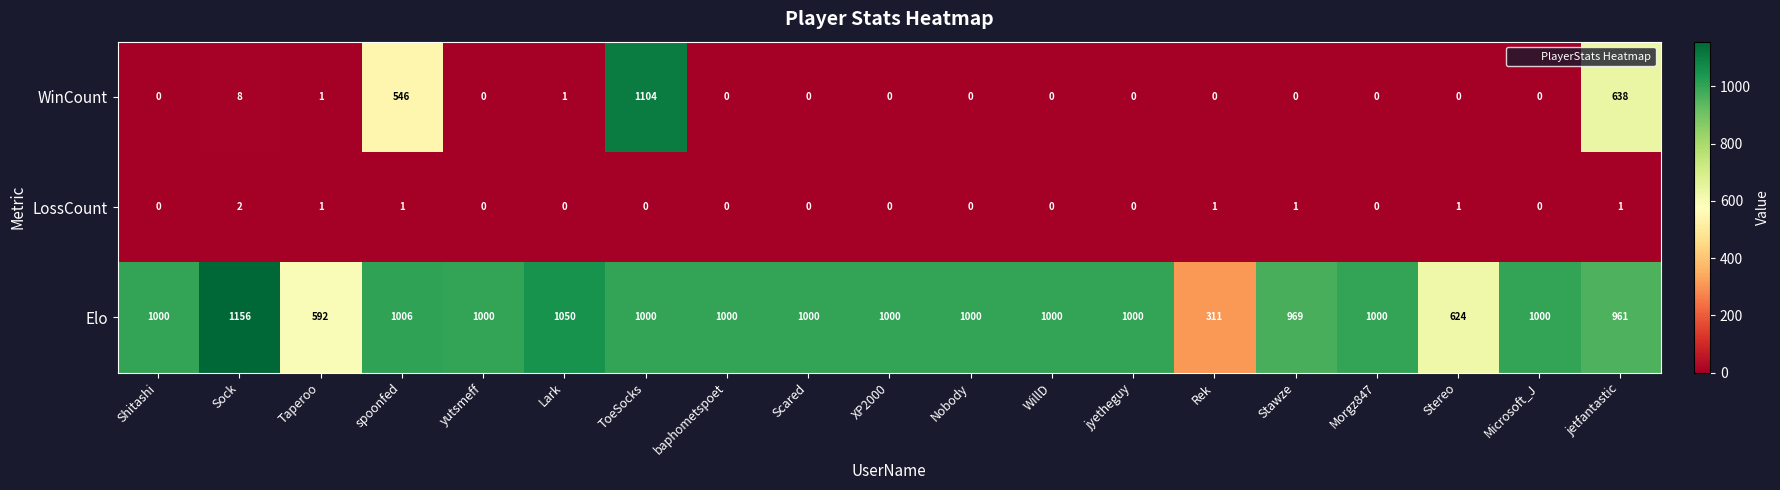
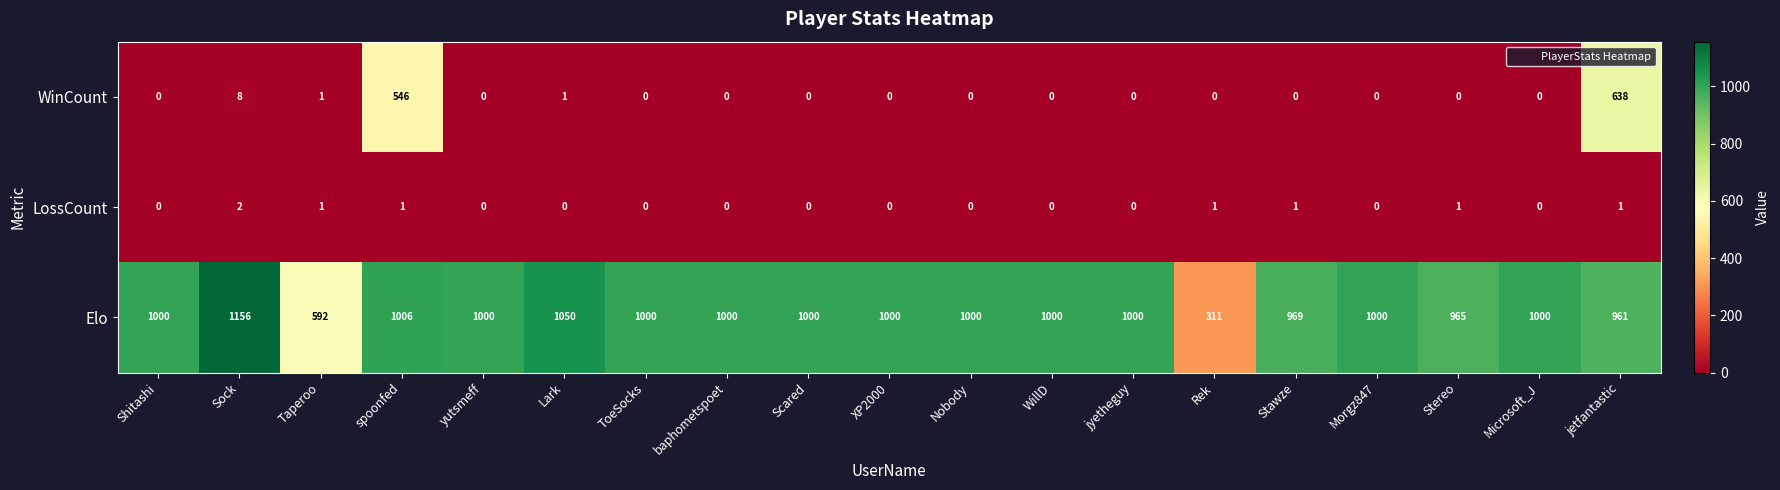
  {
    "WinCount": {
      "Shitashi": 0,
      "Sock": 8,
      "Taperoo": 1,
      "spoonfed": 546,
      "yutsmeff": 0,
      "Lark": 1,
-     "ToeSocks": 1104,
+     "ToeSocks": 0,
      "baphometspoet": 0,
      "Scared": 0,
      "XP2000": 0,
      "Nobody": 0,
      "WillD": 0,
      "jyetheguy": 0,
      "Rek": 0,
      "Stawze": 0,
      "Morgz847": 0,
      "Stereo": 0,
      "Microsoft_J": 0,
      "jetfantastic": 638
    },
    "LossCount": {
      "Shitashi": 0,
      "Sock": 2,
      "Taperoo": 1,
      "spoonfed": 1,
      "yutsmeff": 0,
      "Lark": 0,
      "ToeSocks": 0,
      "baphometspoet": 0,
      "Scared": 0,
      "XP2000": 0,
      "Nobody": 0,
      "WillD": 0,
      "jyetheguy": 0,
      "Rek": 1,
      "Stawze": 1,
      "Morgz847": 0,
      "Stereo": 1,
      "Microsoft_J": 0,
      "jetfantastic": 1
    },
    "Elo": {
      "Shitashi": 1000,
      "Sock": 1156,
      "Taperoo": 592,
      "spoonfed": 1006,
      "yutsmeff": 1000,
      "Lark": 1050,
      "ToeSocks": 1000,
      "baphometspoet": 1000,
      "Scared": 1000,
      "XP2000": 1000,
      "Nobody": 1000,
      "WillD": 1000,
      "jyetheguy": 1000,
      "Rek": 311,
      "Stawze": 969,
      "Morgz847": 1000,
-     "Stereo": 624,
+     "Stereo": 965,
      "Microsoft_J": 1000,
      "jetfantastic": 961
    }
  }
